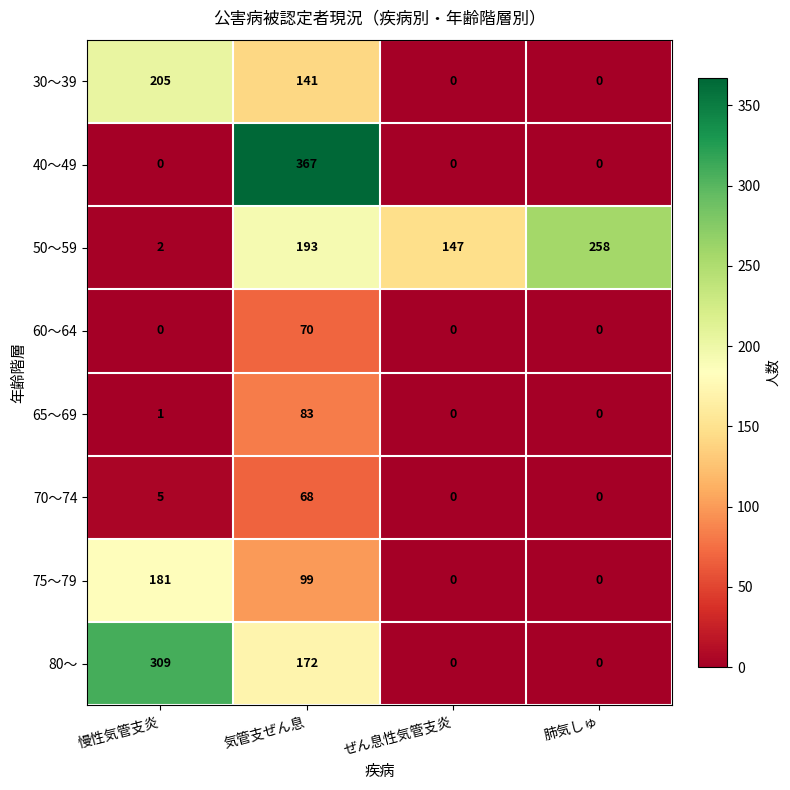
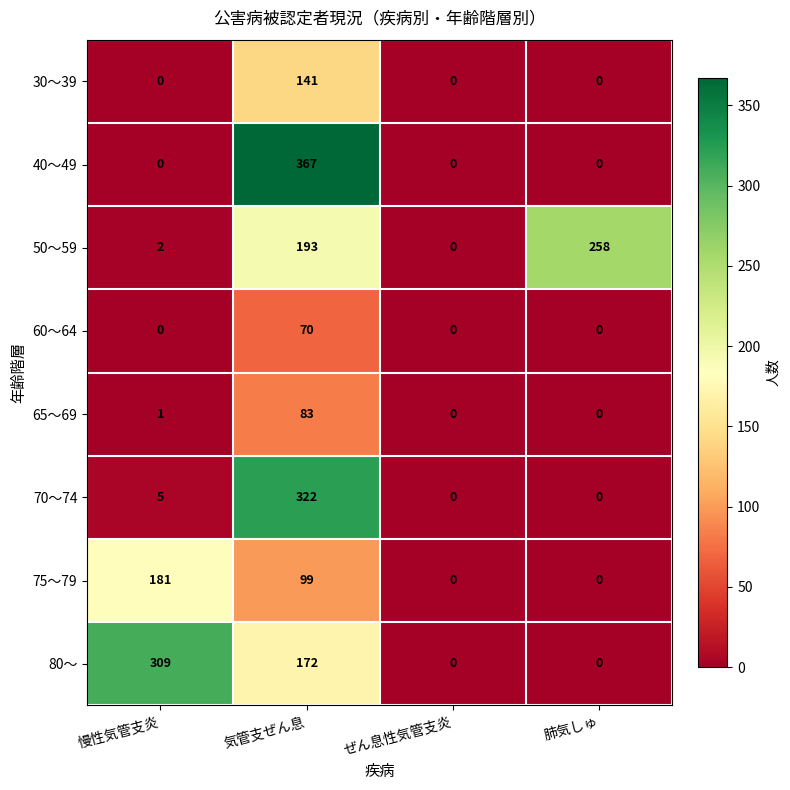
  {
    "30～39": {
-     "慢性気管支炎": 205,
+     "慢性気管支炎": 0,
      "気管支ぜん息": 141,
      "ぜん息性気管支炎": 0,
      "肺気しゅ": 0
    },
    "40～49": {
      "慢性気管支炎": 0,
      "気管支ぜん息": 367,
      "ぜん息性気管支炎": 0,
      "肺気しゅ": 0
    },
    "50～59": {
      "慢性気管支炎": 2,
      "気管支ぜん息": 193,
-     "ぜん息性気管支炎": 147,
+     "ぜん息性気管支炎": 0,
      "肺気しゅ": 258
    },
    "60～64": {
      "慢性気管支炎": 0,
      "気管支ぜん息": 70,
      "ぜん息性気管支炎": 0,
      "肺気しゅ": 0
    },
    "65～69": {
      "慢性気管支炎": 1,
      "気管支ぜん息": 83,
      "ぜん息性気管支炎": 0,
      "肺気しゅ": 0
    },
    "70～74": {
      "慢性気管支炎": 5,
-     "気管支ぜん息": 68,
+     "気管支ぜん息": 322,
      "ぜん息性気管支炎": 0,
      "肺気しゅ": 0
    },
    "75～79": {
      "慢性気管支炎": 181,
      "気管支ぜん息": 99,
      "ぜん息性気管支炎": 0,
      "肺気しゅ": 0
    },
    "80～": {
      "慢性気管支炎": 309,
      "気管支ぜん息": 172,
      "ぜん息性気管支炎": 0,
      "肺気しゅ": 0
    }
  }
